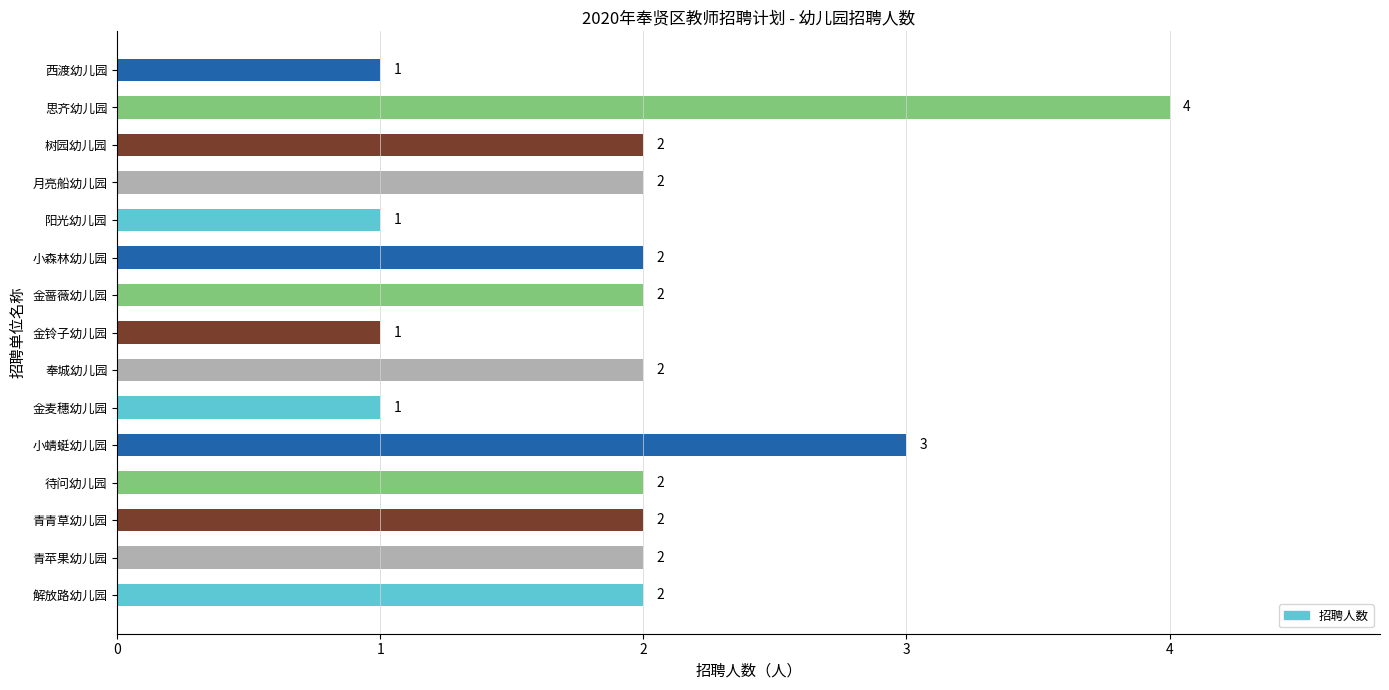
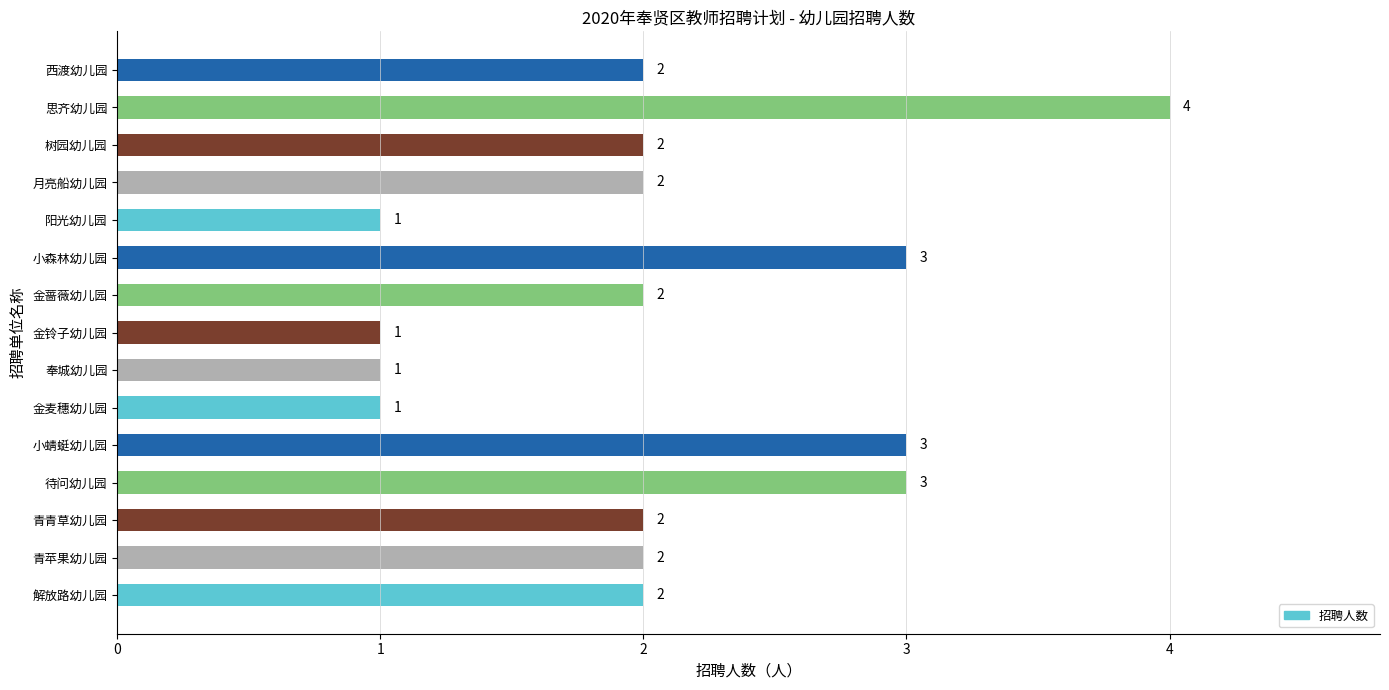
  {
-   "西渡幼儿园": 1,
+   "西渡幼儿园": 2,
    "思齐幼儿园": 4,
    "树园幼儿园": 2,
    "月亮船幼儿园": 2,
    "阳光幼儿园": 1,
-   "小森林幼儿园": 2,
+   "小森林幼儿园": 3,
    "金蔷薇幼儿园": 2,
    "金铃子幼儿园": 1,
-   "奉城幼儿园": 2,
+   "奉城幼儿园": 1,
    "金麦穗幼儿园": 1,
    "小蜻蜓幼儿园": 3,
-   "待问幼儿园": 2,
+   "待问幼儿园": 3,
    "青青草幼儿园": 2,
    "青苹果幼儿园": 2,
    "解放路幼儿园": 2
  }
